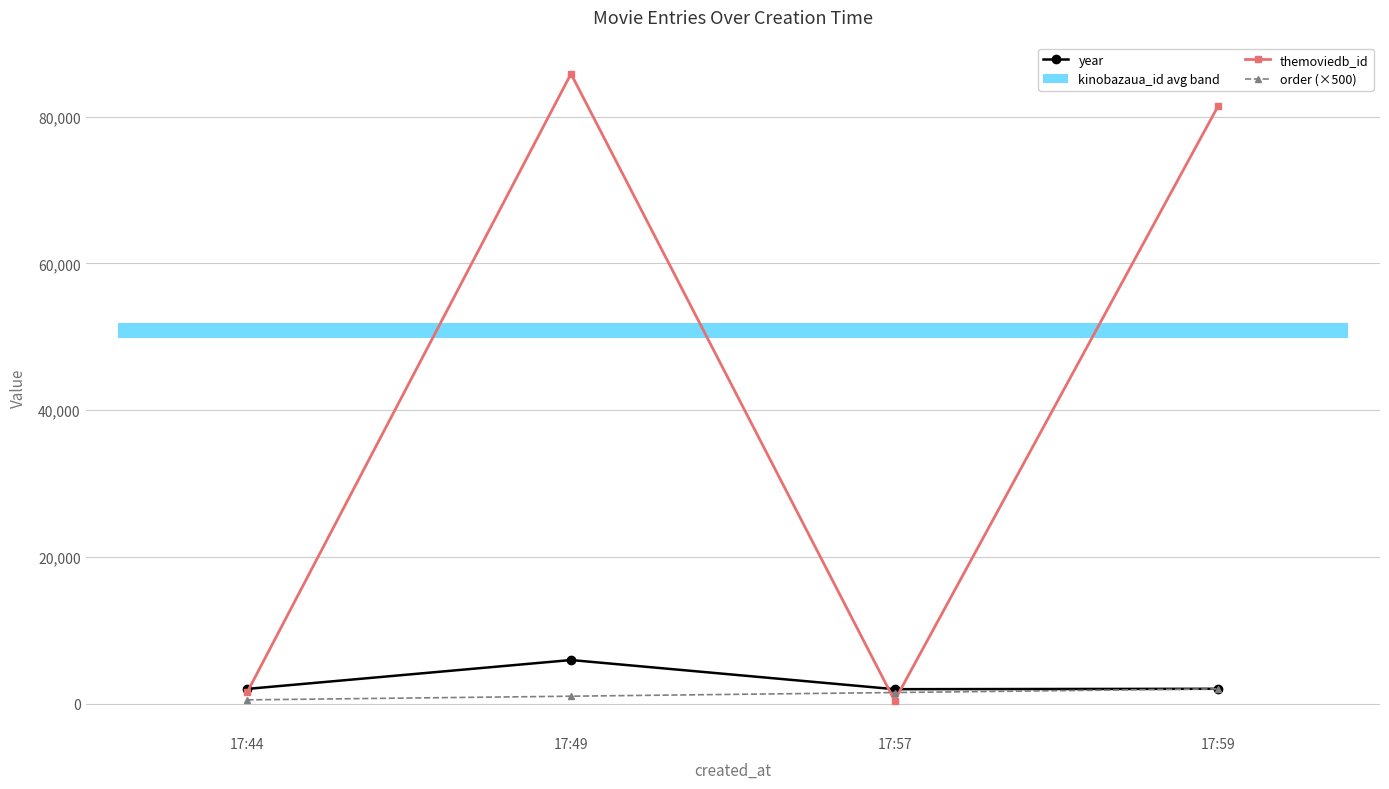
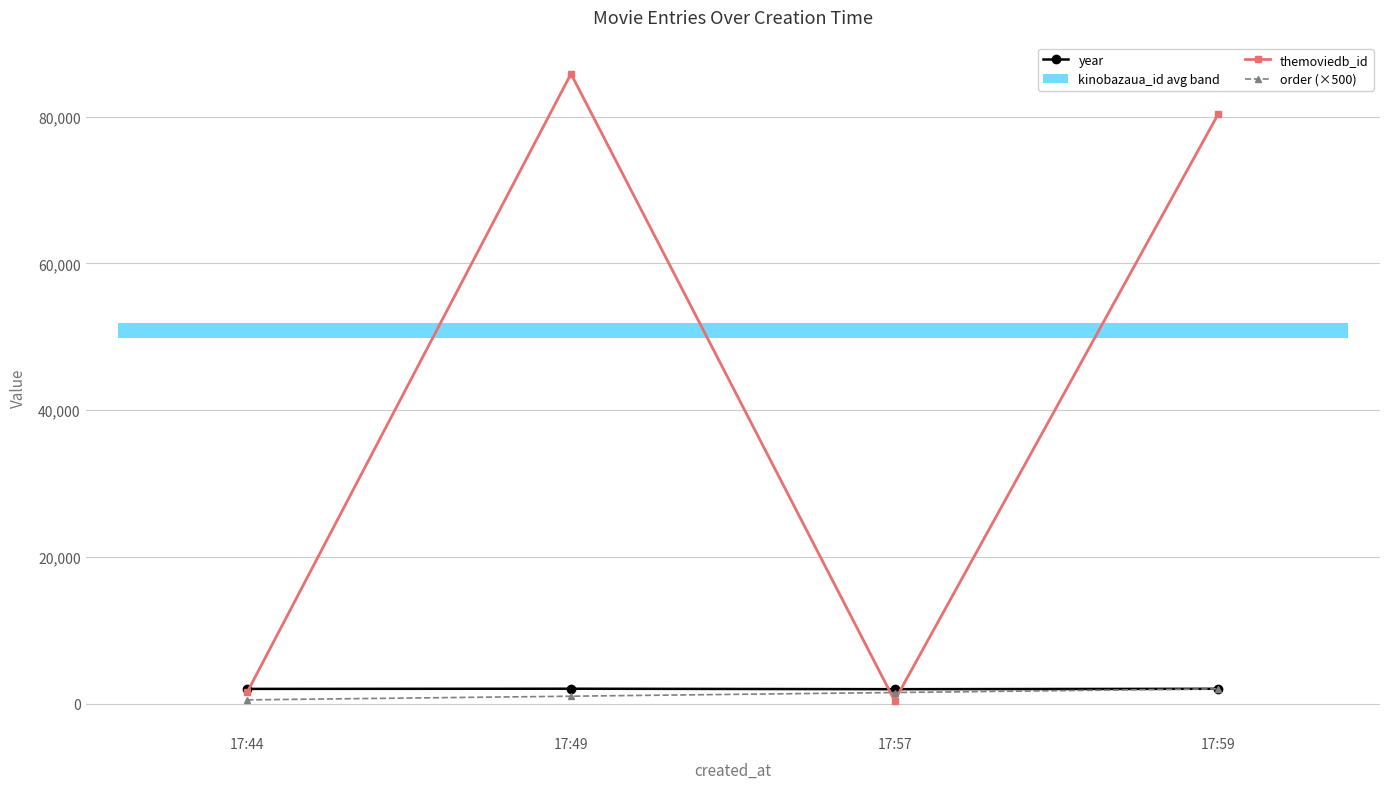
  {
    "year": {
      "17:44": "2,000",
-     "17:49": "6,000",
+     "17:49": "2,000",
      "17:57": "2,000"
    },
    "themoviedb_id": {
      "17:44": "2,000",
      "17:49": "86,000",
      "17:57": "0",
-     "17:59": "81,000"
+     "17:59": "80,000"
    },
    "order (×500)": {
      "17:44": "1,000",
      "17:49": "1,000",
      "17:57": "2,000"
    }
  }
